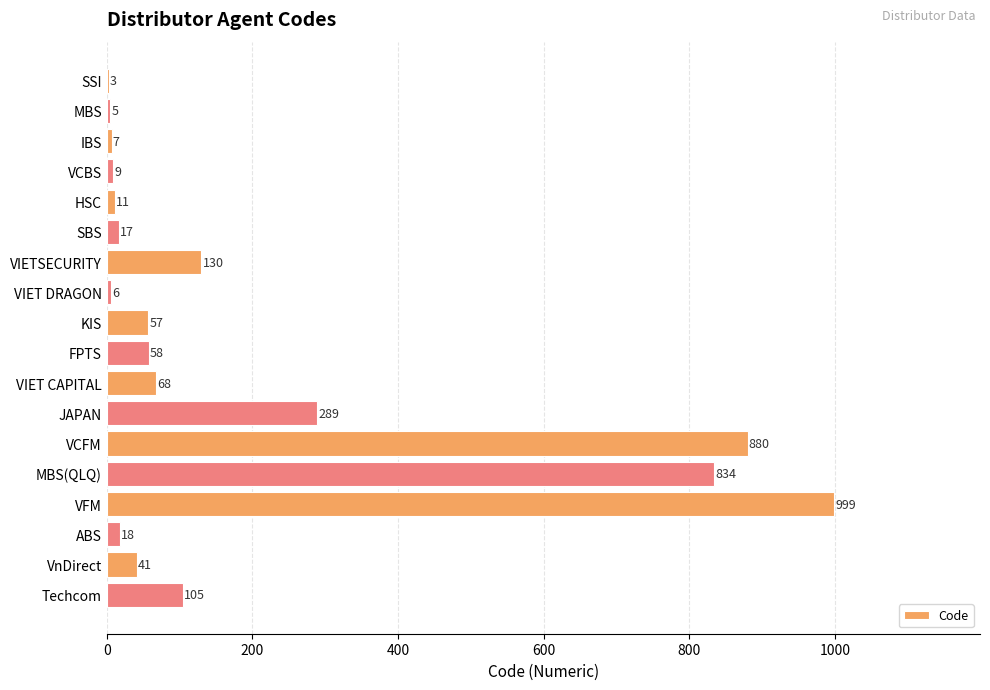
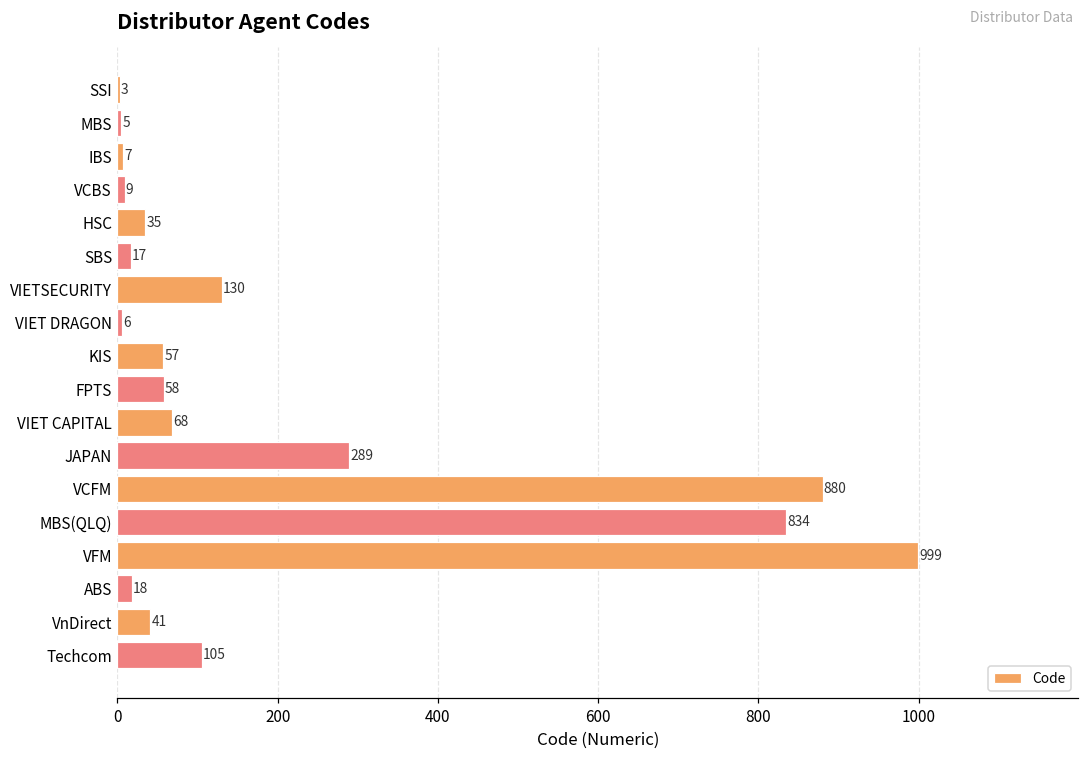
  {
    "SSI": 3,
    "MBS": 5,
    "IBS": 7,
    "VCBS": 9,
-   "HSC": 11,
+   "HSC": 35,
    "SBS": 17,
    "VIETSECURITY": 130,
    "VIET DRAGON": 6,
    "KIS": 57,
    "FPTS": 58,
    "VIET CAPITAL": 68,
    "JAPAN": 289,
    "VCFM": 880,
    "MBS(QLQ)": 834,
    "VFM": 999,
    "ABS": 18,
    "VnDirect": 41,
    "Techcom": 105
  }
